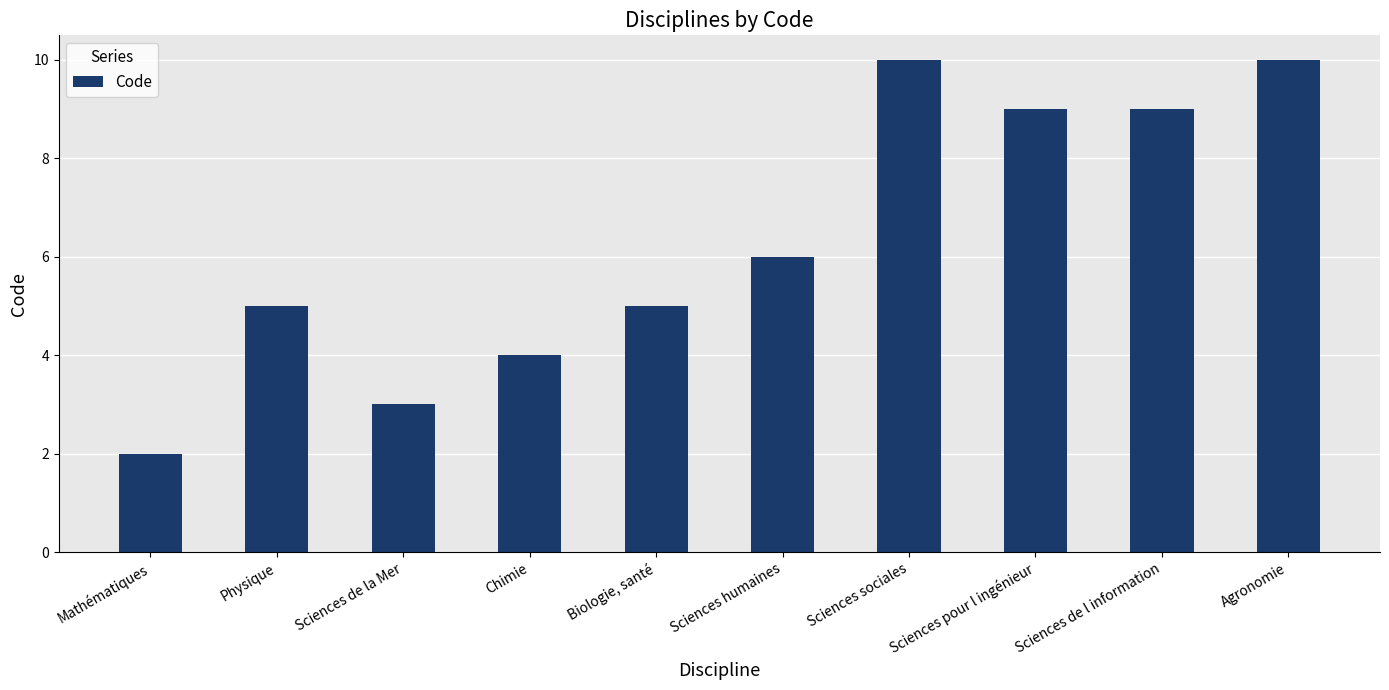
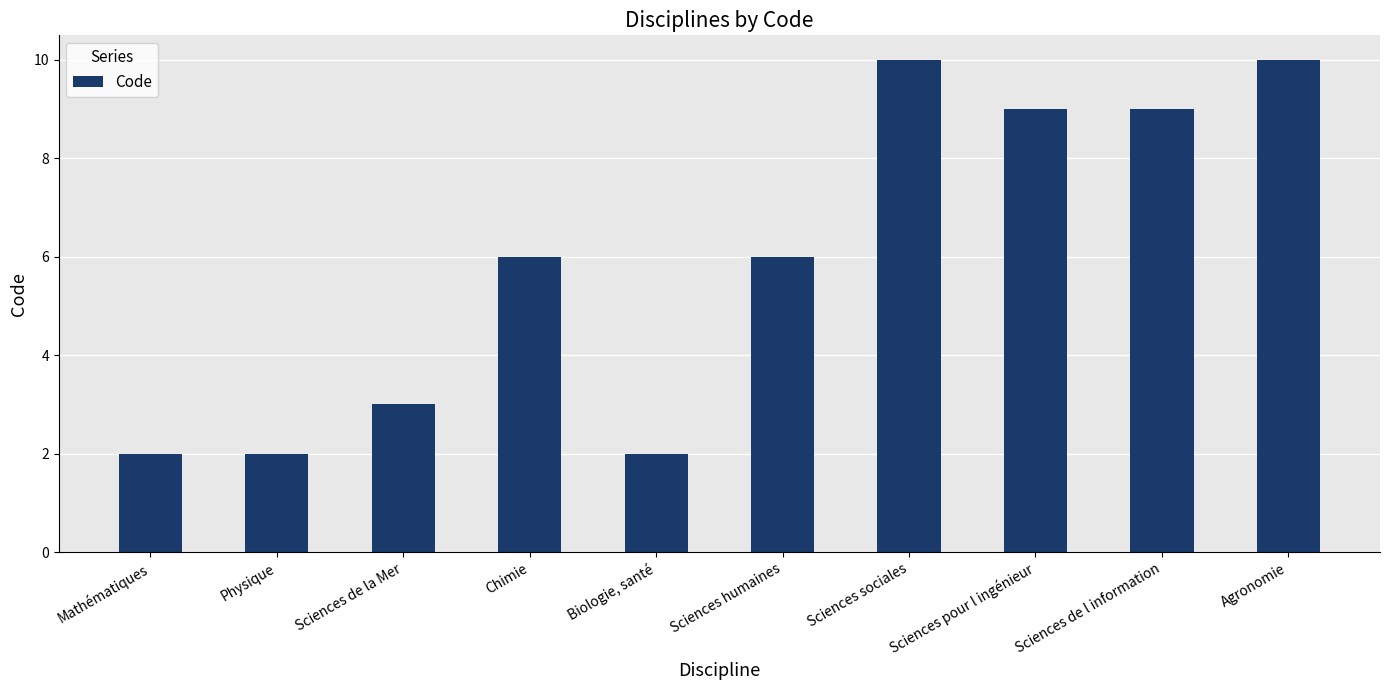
  {
    "Mathématiques": 2,
-   "Physique": 5,
+   "Physique": 2,
    "Sciences de la Mer": 3,
-   "Chimie": 4,
-   "Biologie, santé": 5,
+   "Chimie": 6,
+   "Biologie, santé": 2,
    "Sciences humaines": 6,
    "Sciences sociales": 10,
    "Sciences pour l ingénieur": 9,
    "Sciences de l information": 9,
    "Agronomie": 10
  }
